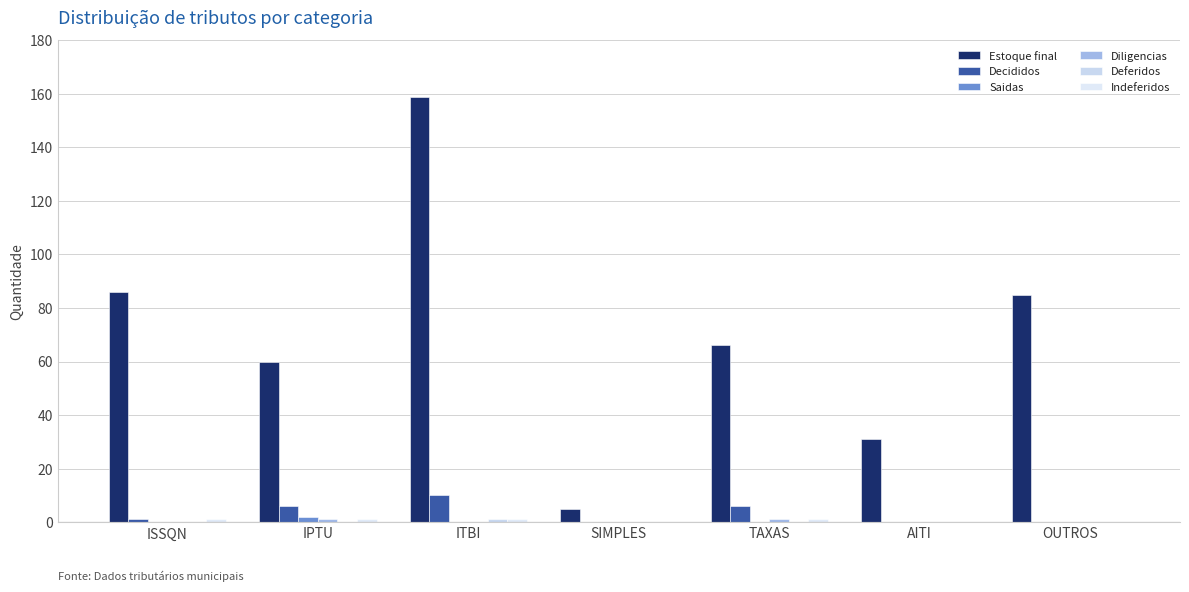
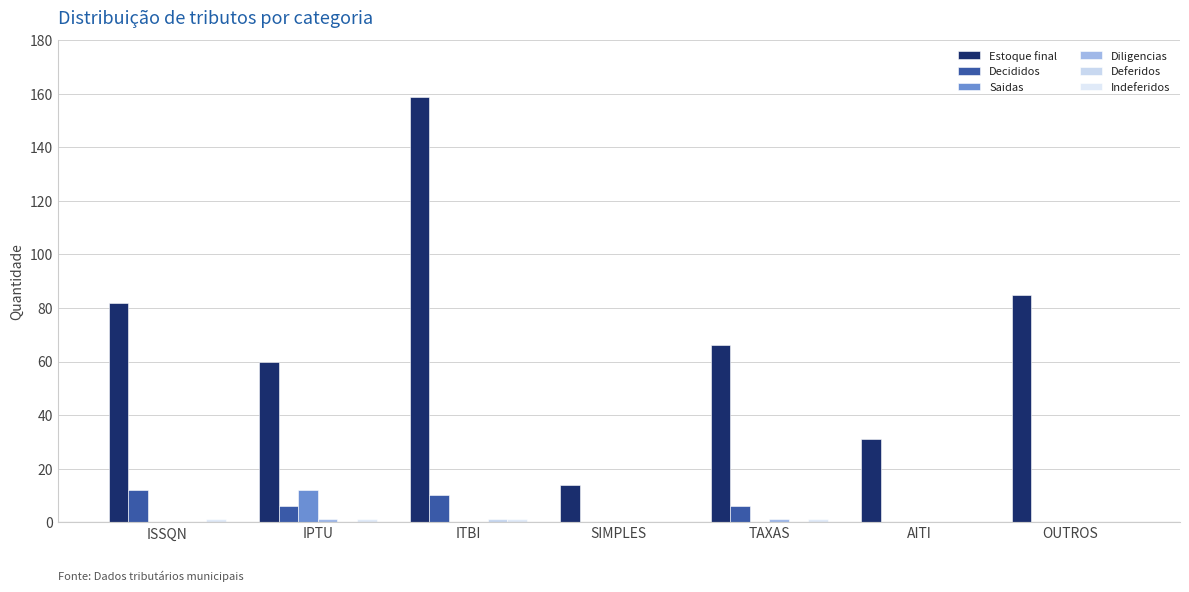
  {
    "Estoque final": {
-     "ISSQN": 86,
+     "ISSQN": 82,
      "IPTU": 60,
      "ITBI": 159,
-     "SIMPLES": 5,
+     "SIMPLES": 14,
      "TAXAS": 66,
      "AITI": 31,
      "OUTROS": 85
    },
    "Decididos": {
-     "ISSQN": 1,
+     "ISSQN": 12,
      "IPTU": 6,
      "ITBI": 10,
      "SIMPLES": 0,
      "TAXAS": 6,
      "AITI": 0,
      "OUTROS": 0
    },
    "Saidas": {
      "ISSQN": 0,
-     "IPTU": 2,
+     "IPTU": 12,
      "ITBI": 0,
      "SIMPLES": 0,
      "TAXAS": 0,
      "AITI": 0,
      "OUTROS": 0
    }
  }
